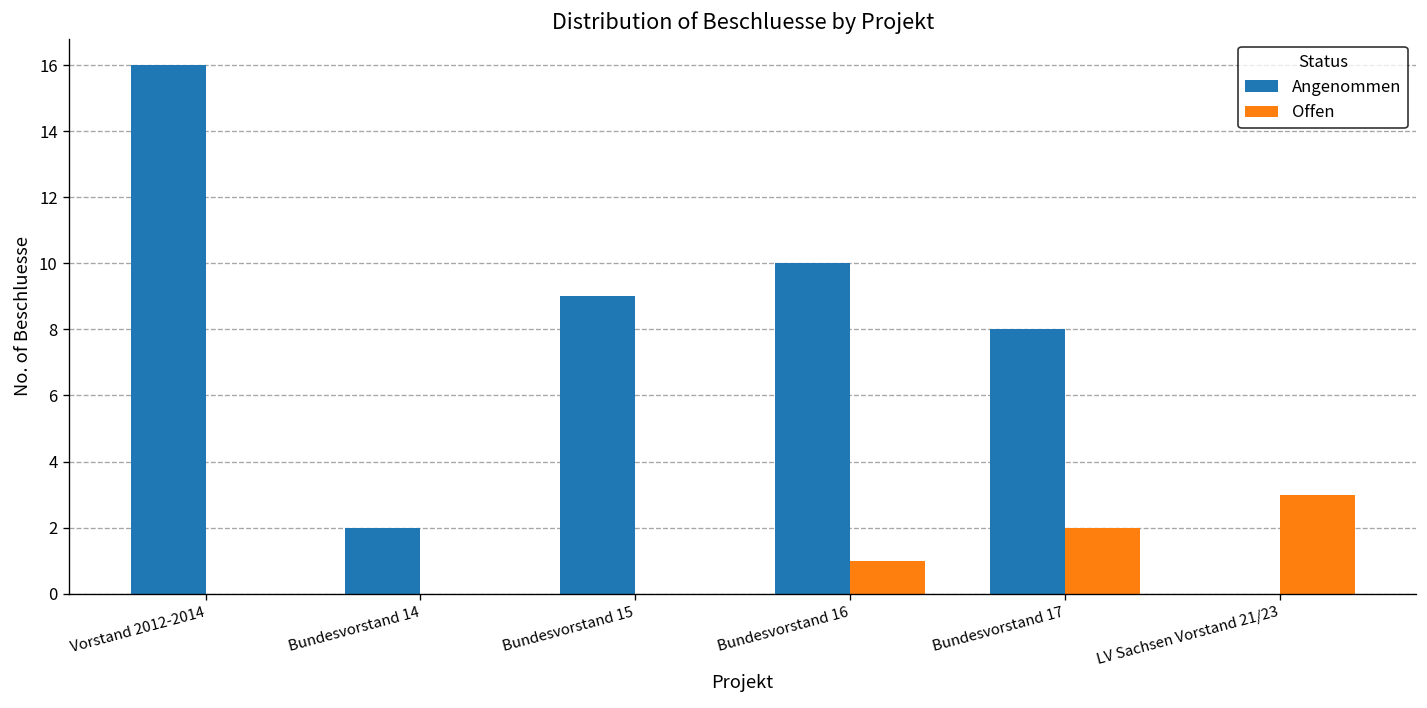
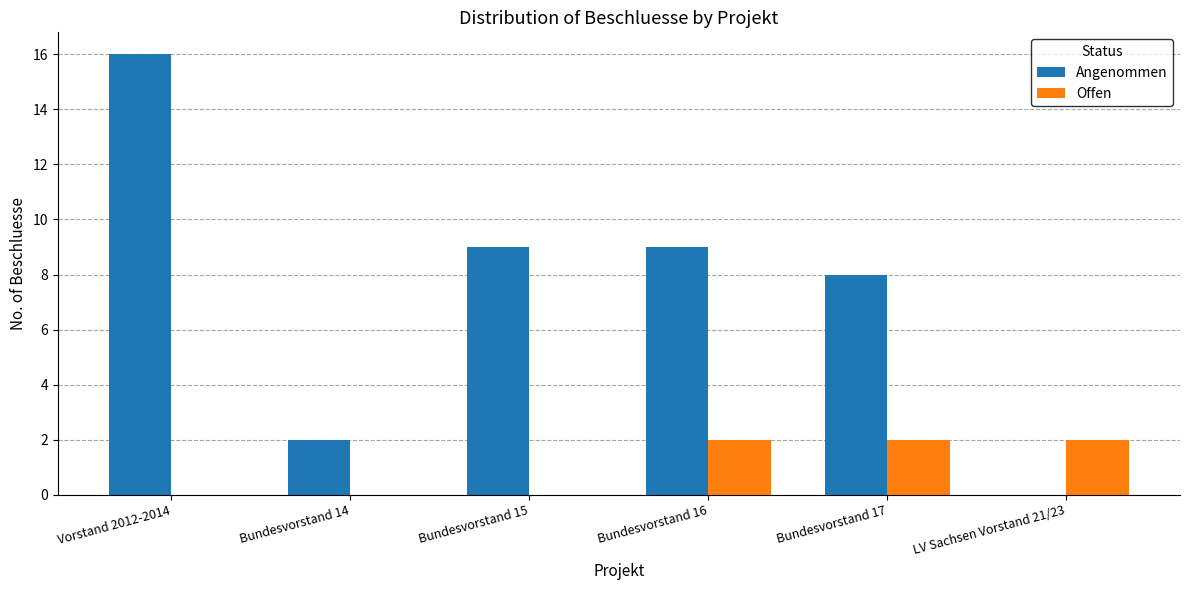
  {
    "Angenommen": {
      "Vorstand 2012-2014": 16,
      "Bundesvorstand 14": 2,
      "Bundesvorstand 15": 9,
-     "Bundesvorstand 16": 10,
+     "Bundesvorstand 16": 9,
      "Bundesvorstand 17": 8,
      "LV Sachsen Vorstand 21/23": 0
    },
    "Offen": {
      "Vorstand 2012-2014": 0,
      "Bundesvorstand 14": 0,
      "Bundesvorstand 15": 0,
-     "Bundesvorstand 16": 1,
+     "Bundesvorstand 16": 2,
      "Bundesvorstand 17": 2,
-     "LV Sachsen Vorstand 21/23": 3
+     "LV Sachsen Vorstand 21/23": 2
    }
  }
